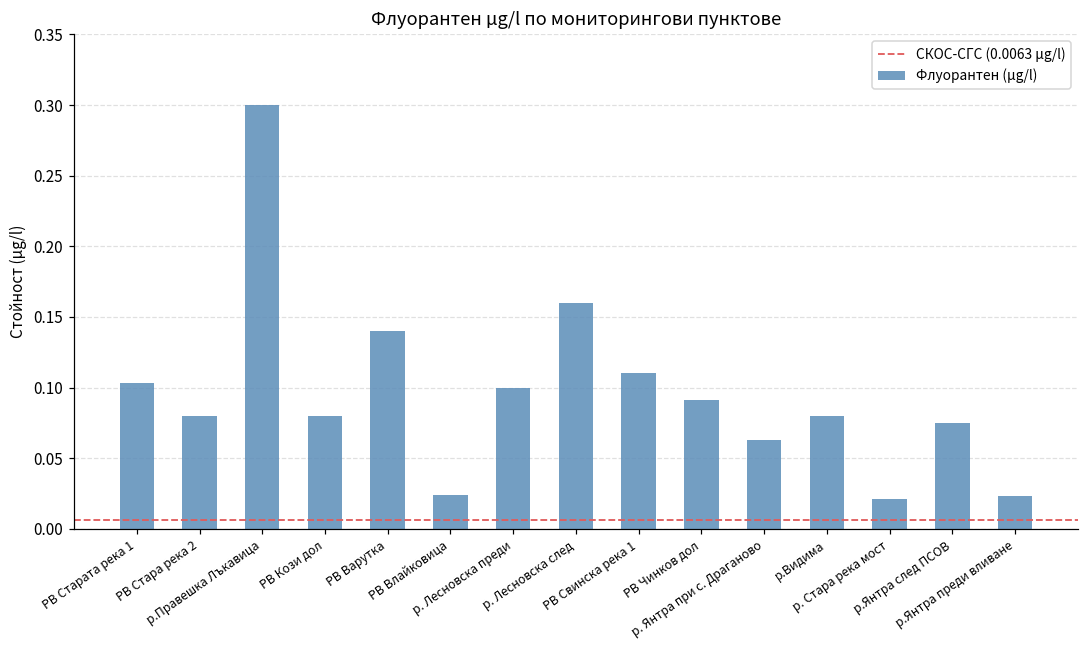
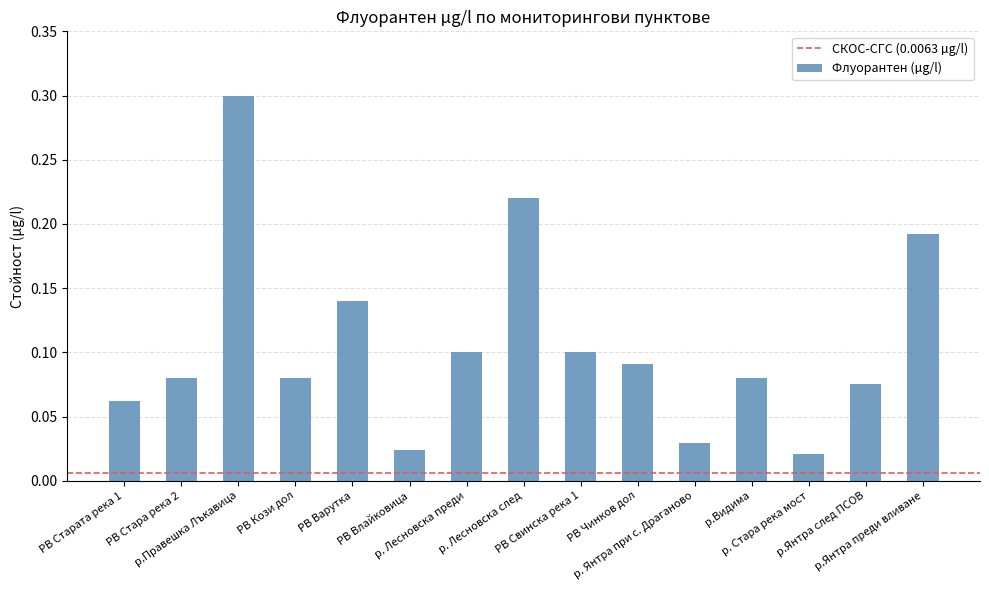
  {
-   "РВ Старата река 1": 0.103,
+   "РВ Старата река 1": 0.062,
    "РВ Стара река 2": 0.080,
    "р.Правешка Лъкавица": 0.300,
    "РВ Кози дол": 0.080,
    "РВ Варутка": 0.140,
    "РВ Влайковица": 0.024,
    "р. Лесновска преди": 0.100,
-   "р. Лесновска след": 0.16,
-   "РВ Свинска река 1": 0.11,
+   "р. Лесновска след": 0.22,
+   "РВ Свинска река 1": 0.10,
    "РВ Чинков дол": 0.091,
-   "р. Янтра при с. Драганово": 0.063,
+   "р. Янтра при с. Драганово": 0.029,
    "р.Видима": 0.080,
    "р. Стара река мост": 0.021,
    "р.Янтра след ПСОВ": 0.075,
-   "р.Янтра преди вливане": 0.023
+   "р.Янтра преди вливане": 0.192
  }
